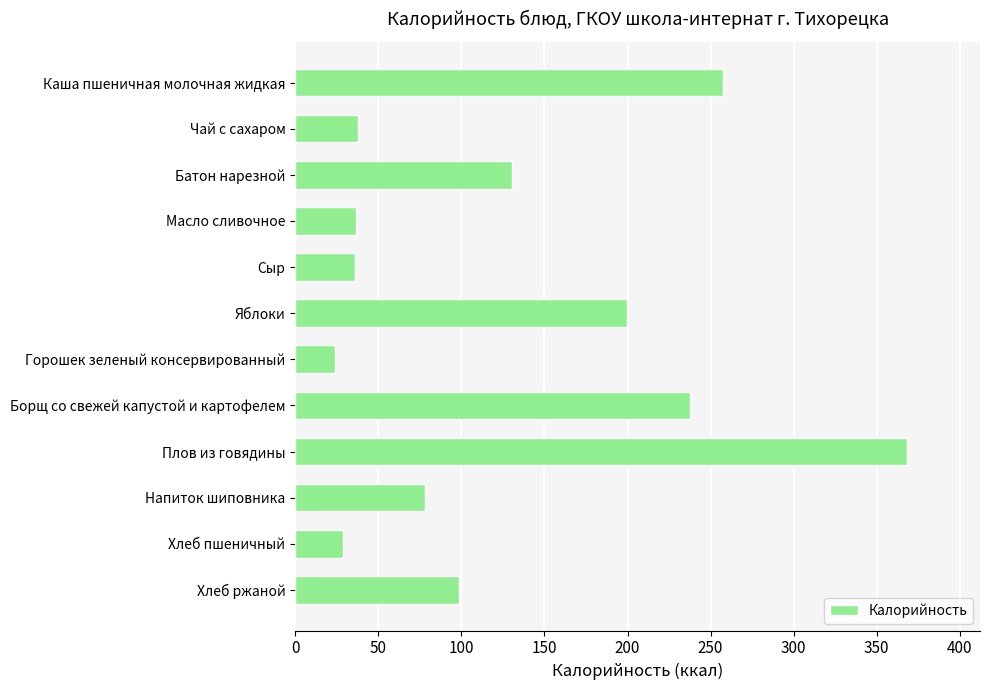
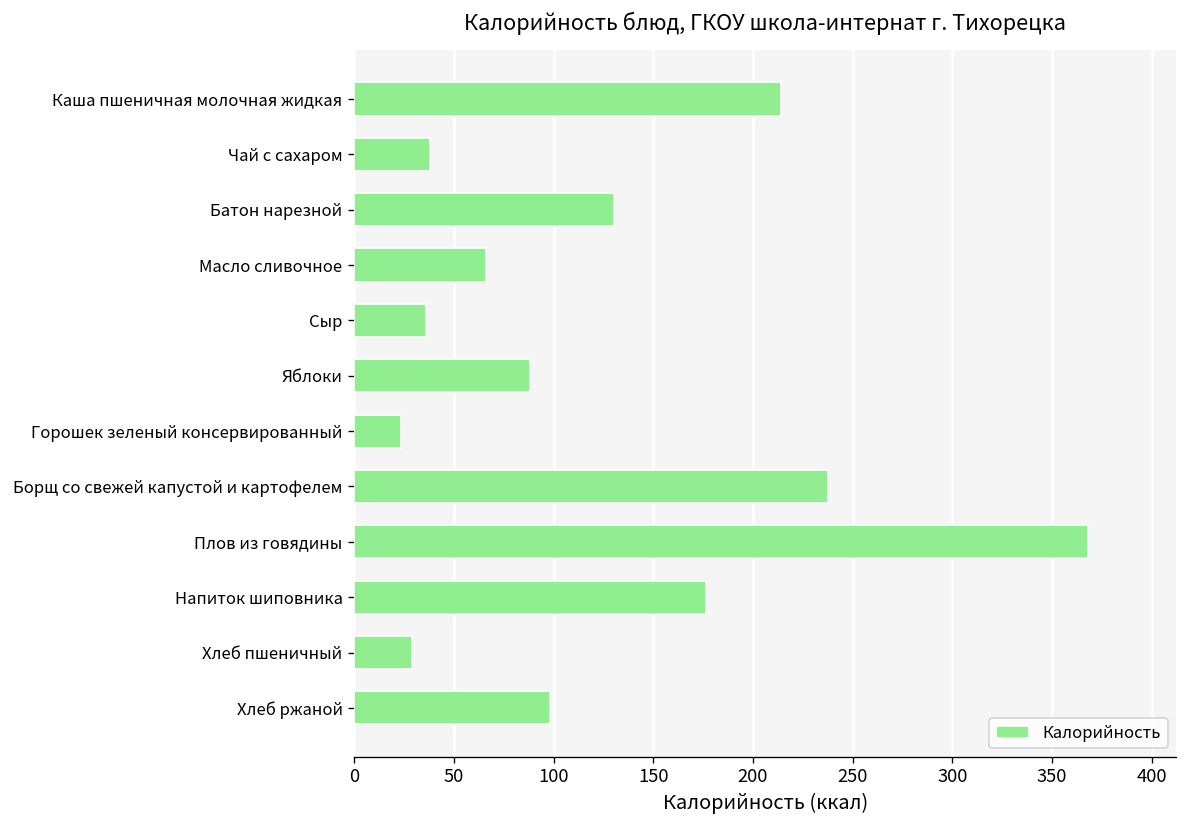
  {
-   "Каша пшеничная молочная жидкая": 257,
+   "Каша пшеничная молочная жидкая": 214,
    "Чай с сахаром": 38,
    "Батон нарезной": 131,
-   "Масло сливочное": 37,
+   "Масло сливочное": 66,
    "Сыр": 36,
-   "Яблоки": 200,
+   "Яблоки": 88,
    "Горошек зеленый консервированный": 24,
    "Борщ со свежей капустой и картофелем": 238,
    "Плов из говядины": 368,
-   "Напиток шиповника": 78,
+   "Напиток шиповника": 177,
    "Хлеб пшеничный": 29,
    "Хлеб ржаной": 98
  }
